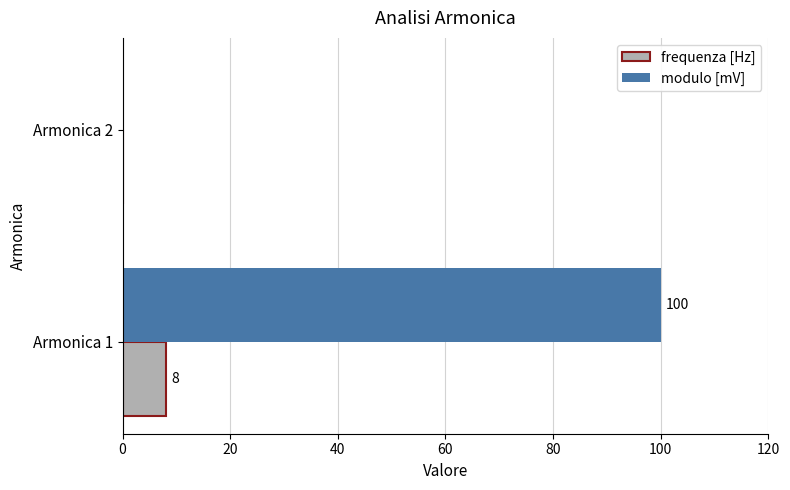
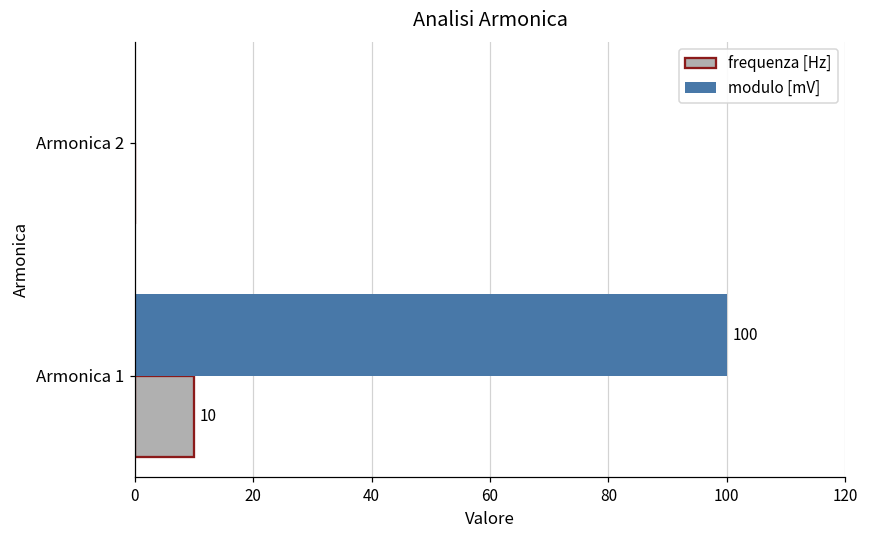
  {
    "frequenza [Hz]": {
-     "Armonica 1": 8
+     "Armonica 1": 10
    },
    "modulo [mV]": {
      "Armonica 1": 100
    }
  }
